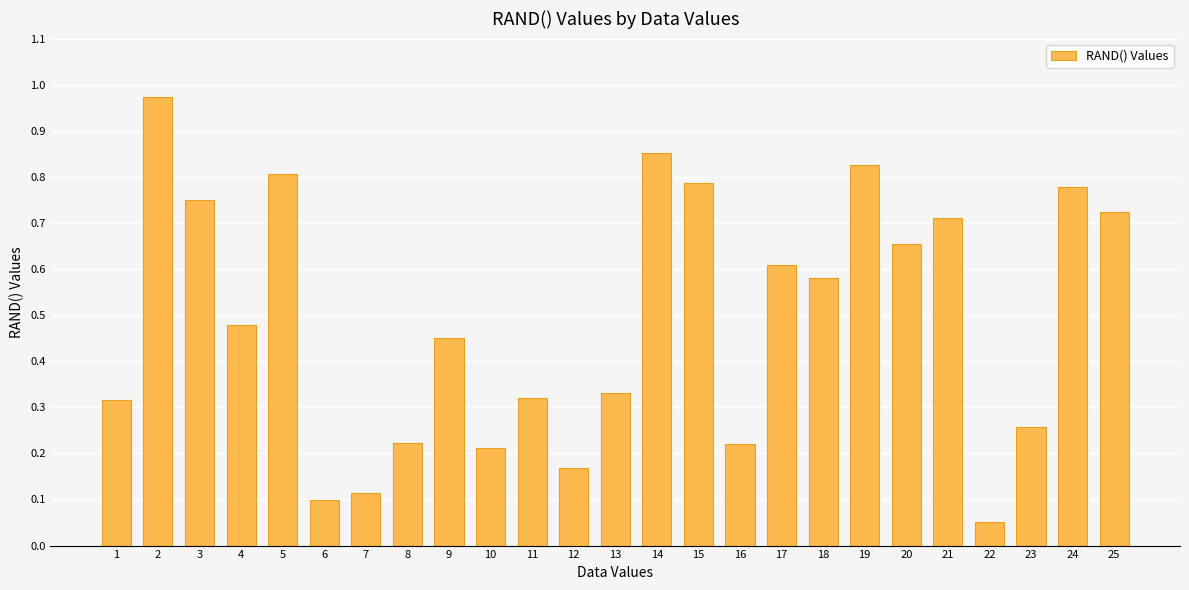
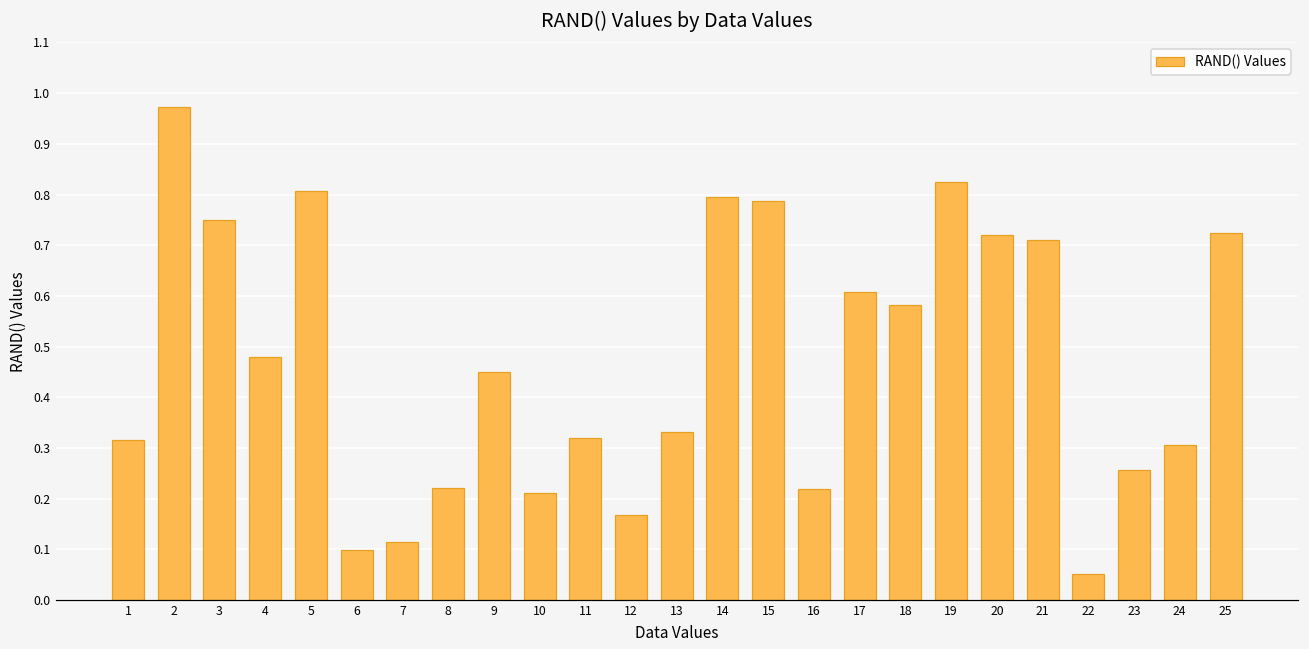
  {
    "1": 0.31,
    "2": 0.97,
    "3": 0.75,
    "4": 0.48,
    "5": 0.81,
    "6": 0.10,
    "7": 0.12,
    "8": 0.22,
    "9": 0.45,
    "10": 0.21,
    "11": 0.32,
    "12": 0.17,
    "13": 0.33,
-   "14": 0.85,
+   "14": 0.80,
    "15": 0.79,
    "16": 0.22,
    "17": 0.61,
    "18": 0.58,
    "19": 0.83,
-   "20": 0.65,
+   "20": 0.72,
    "21": 0.71,
    "22": 0.05,
    "23": 0.26,
-   "24": 0.78,
+   "24": 0.31,
    "25": 0.72
  }
